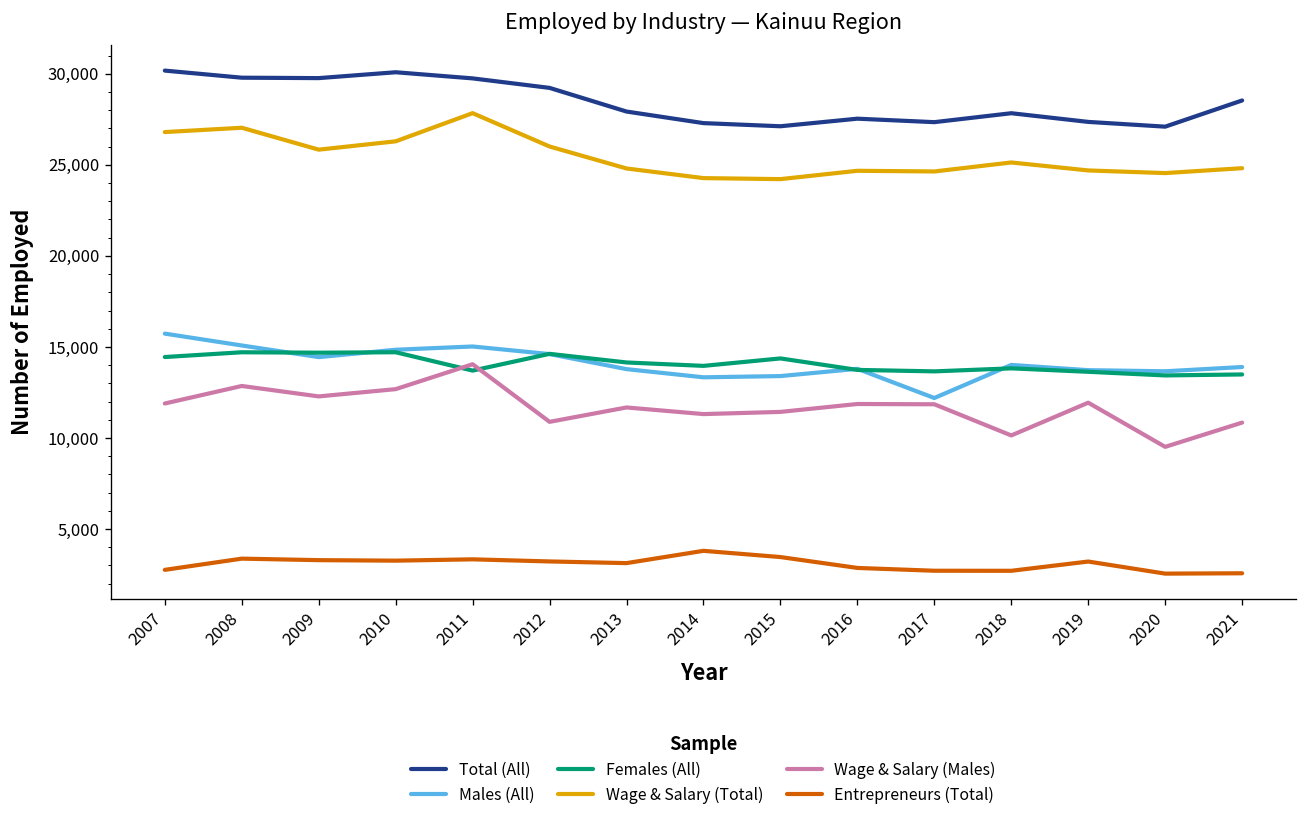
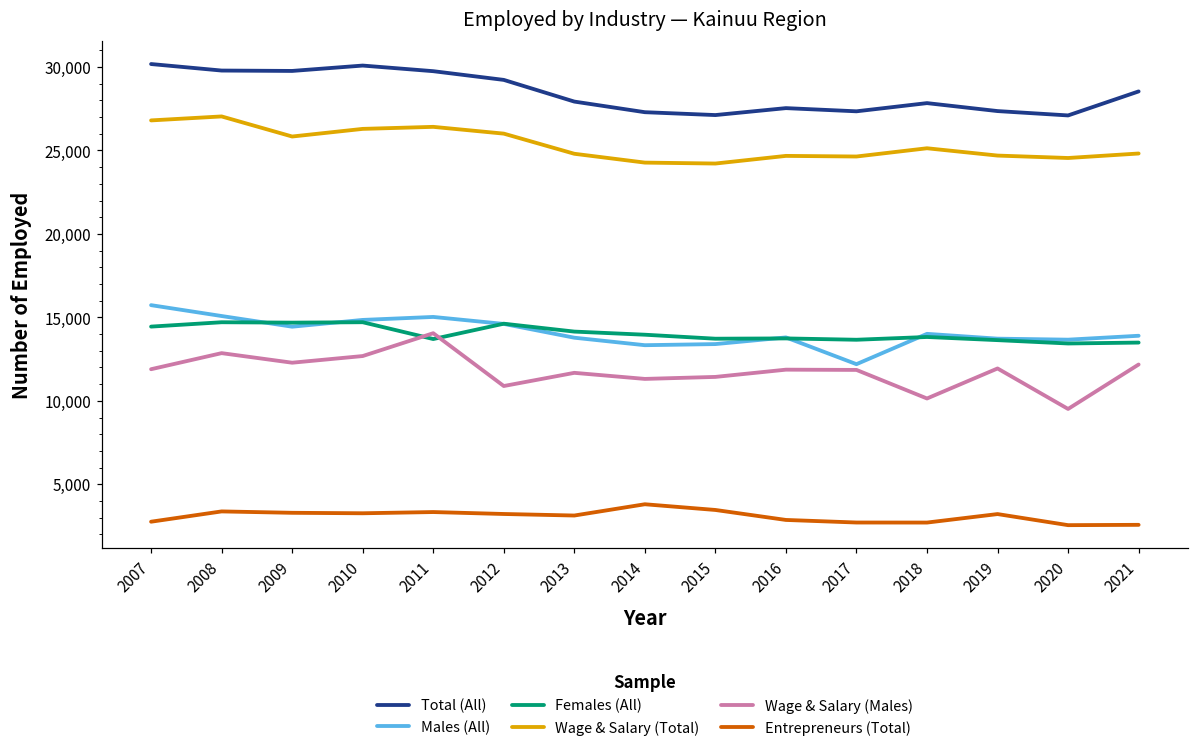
  {
    "Total (All)": {
      "2007": "30,200",
      "2008": "29,800",
      "2009": "29,800",
      "2010": "30,100",
      "2011": "29,700",
      "2012": "29,200",
      "2013": "27,900",
      "2014": "27,300",
      "2015": "27,100",
      "2016": "27,500",
      "2017": "27,300",
      "2018": "27,800",
      "2019": "27,400",
      "2020": "27,100",
      "2021": "28,500"
    },
    "Males (All)": {
      "2007": "15,700",
      "2008": "15,100",
      "2009": "14,400",
      "2011": "15,000",
      "2013": "13,800",
      "2014": "13,300",
      "2015": "13,400",
      "2017": "12,200",
      "2018": "14,000",
      "2020": "13,700",
      "2021": "13,900"
    },
    "Females (All)": {
      "2007": "14,400",
      "2008": "14,700",
      "2009": "14,700",
      "2011": "13,700",
      "2013": "14,100",
      "2014": "14,000",
-     "2015": "14,400",
+     "2015": "13,700",
      "2017": "13,700",
      "2018": "13,800",
      "2020": "13,400",
      "2021": "13,500"
    },
    "Wage & Salary (Total)": {
      "2007": "26,800",
      "2008": "27,000",
      "2009": "25,800",
      "2010": "26,300",
-     "2011": "27,800",
+     "2011": "26,400",
      "2012": "26,000",
      "2013": "24,800",
      "2014": "24,300",
      "2015": "24,200",
      "2016": "24,700",
      "2017": "24,600",
      "2018": "25,100",
      "2019": "24,700",
      "2020": "24,500",
      "2021": "24,800"
    },
    "Wage & Salary (Males)": {
      "2007": "11,900",
      "2008": "12,900",
      "2009": "12,300",
      "2010": "12,700",
      "2011": "14,100",
      "2012": "10,900",
      "2013": "11,700",
      "2014": "11,300",
      "2015": "11,400",
      "2016": "11,900",
      "2017": "11,900",
      "2018": "10,100",
      "2019": "11,900",
      "2020": "9,500",
-     "2021": "10,800"
+     "2021": "12,200"
    },
    "Entrepreneurs (Total)": {
      "2007": "2,800",
      "2008": "3,400",
      "2009": "3,300",
      "2010": "3,300",
      "2011": "3,300",
      "2012": "3,200",
      "2013": "3,100",
      "2014": "3,800",
      "2015": "3,500",
      "2016": "2,900",
      "2017": "2,700",
      "2018": "2,700",
      "2019": "3,200",
      "2020": "2,600",
      "2021": "2,600"
    }
  }
